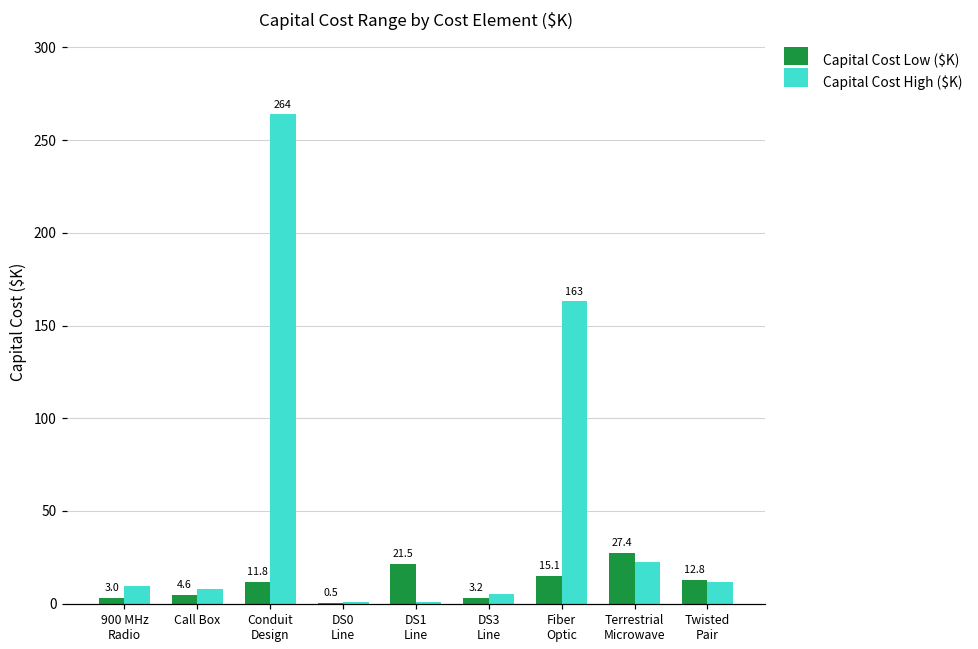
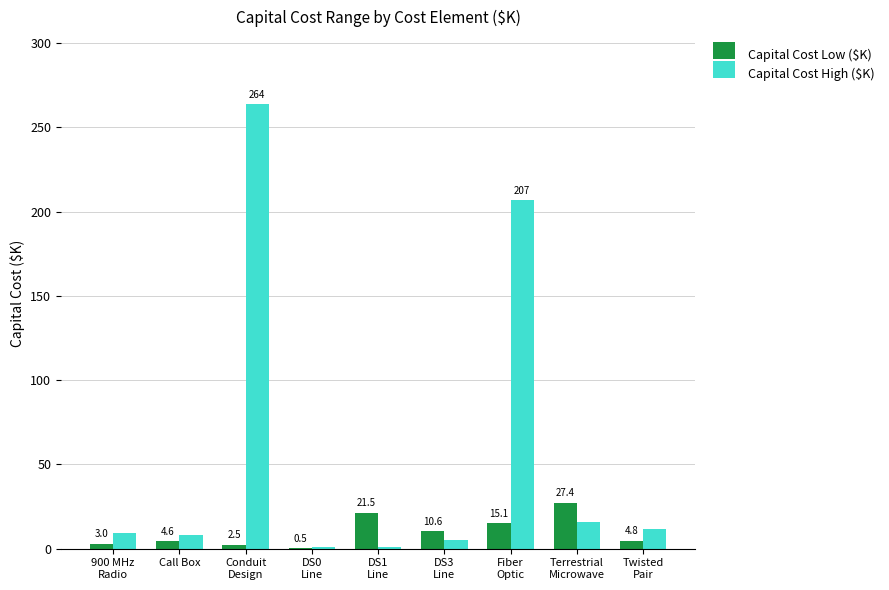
  {
    "Capital Cost Low ($K)": {
      "900 MHz Radio": 3.0,
      "Call Box": 4.6,
-     "Conduit Design": 11.8,
+     "Conduit Design": 2.5,
      "DS0 Line": 0.5,
      "DS1 Line": 21.5,
-     "DS3 Line": 3.2,
+     "DS3 Line": 10.6,
      "Fiber Optic": 15.1,
      "Terrestrial Microwave": 27.4,
-     "Twisted Pair": 12.8
+     "Twisted Pair": 4.8
    },
    "Capital Cost High ($K)": {
      "Conduit Design": 264,
-     "Fiber Optic": 163,
-     "Terrestrial Microwave": 22
+     "Fiber Optic": 207,
+     "Terrestrial Microwave": 16
    }
  }
